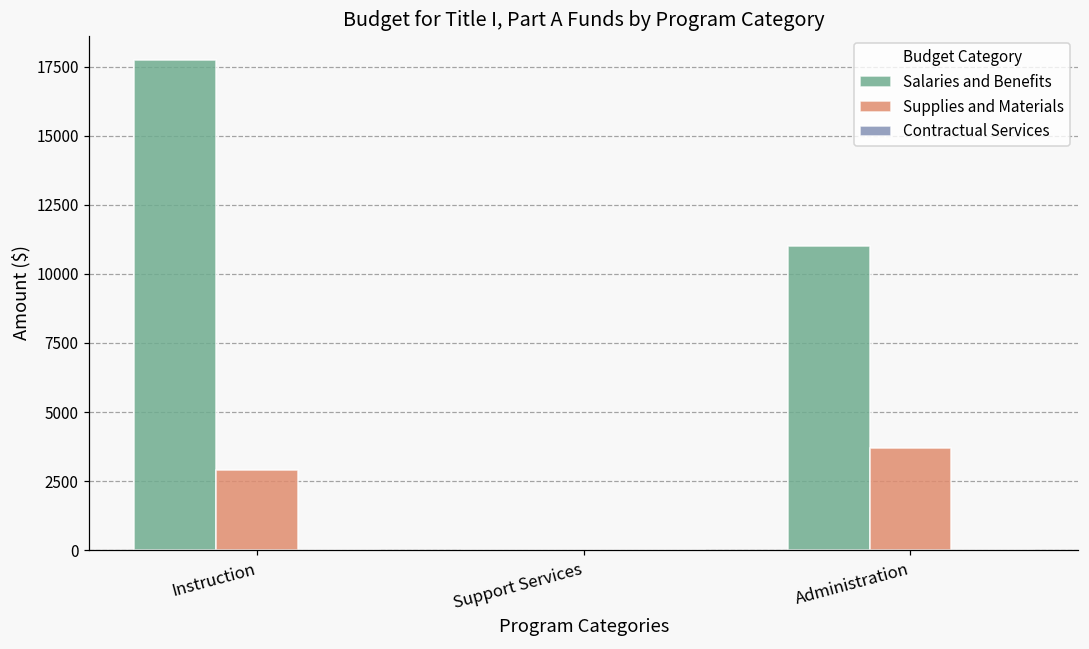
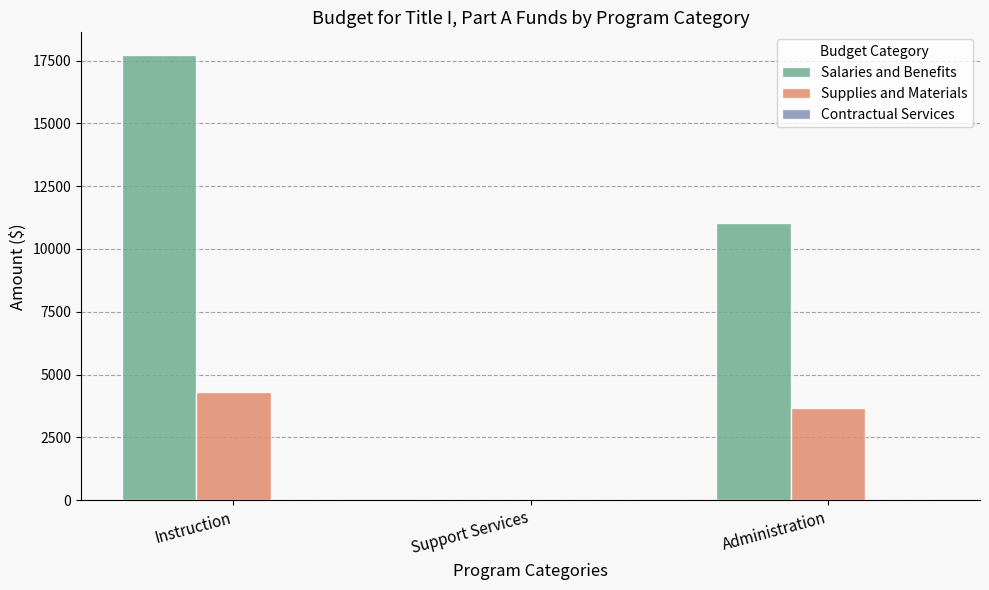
  {
    "Supplies and Materials": {
-     "Instruction": 2900,
+     "Instruction": 4300,
      "Support Services": 0,
      "Administration": 3700
    }
  }
